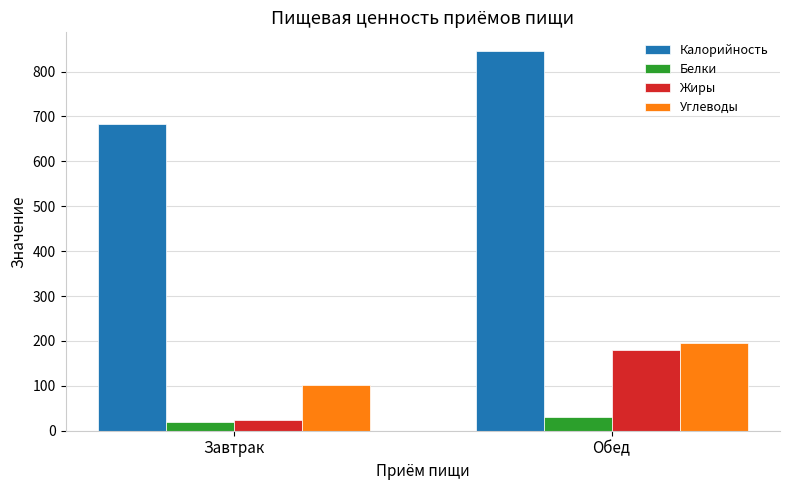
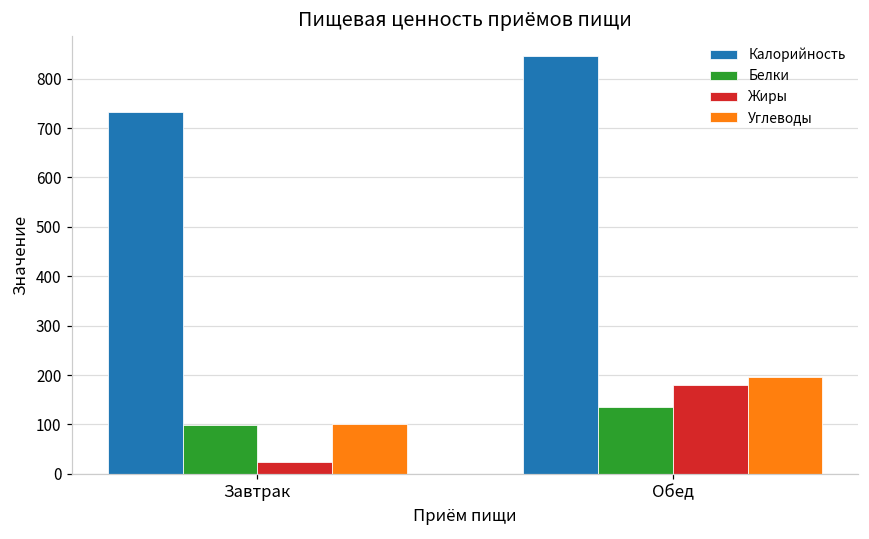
  {
    "Калорийность": {
-     "Завтрак": 680,
+     "Завтрак": 730,
      "Обед": 850
    },
    "Белки": {
-     "Завтрак": 20,
-     "Обед": 30
+     "Завтрак": 100,
+     "Обед": 140
    },
    "Жиры": {
      "Завтрак": 20,
      "Обед": 180
    },
    "Углеводы": {
      "Завтрак": 100,
      "Обед": 200
    }
  }
